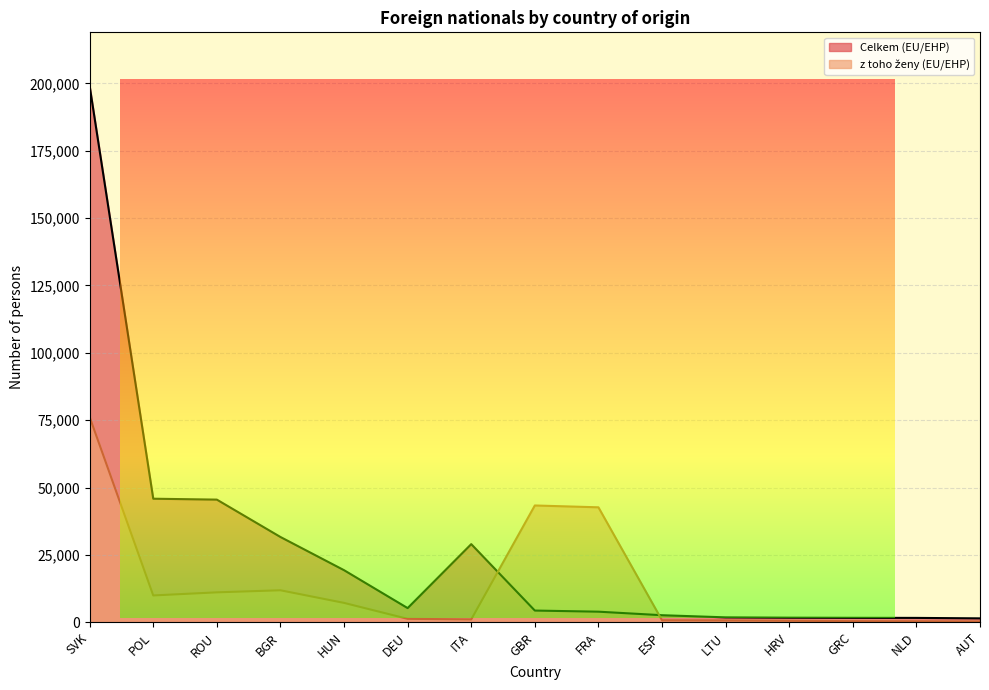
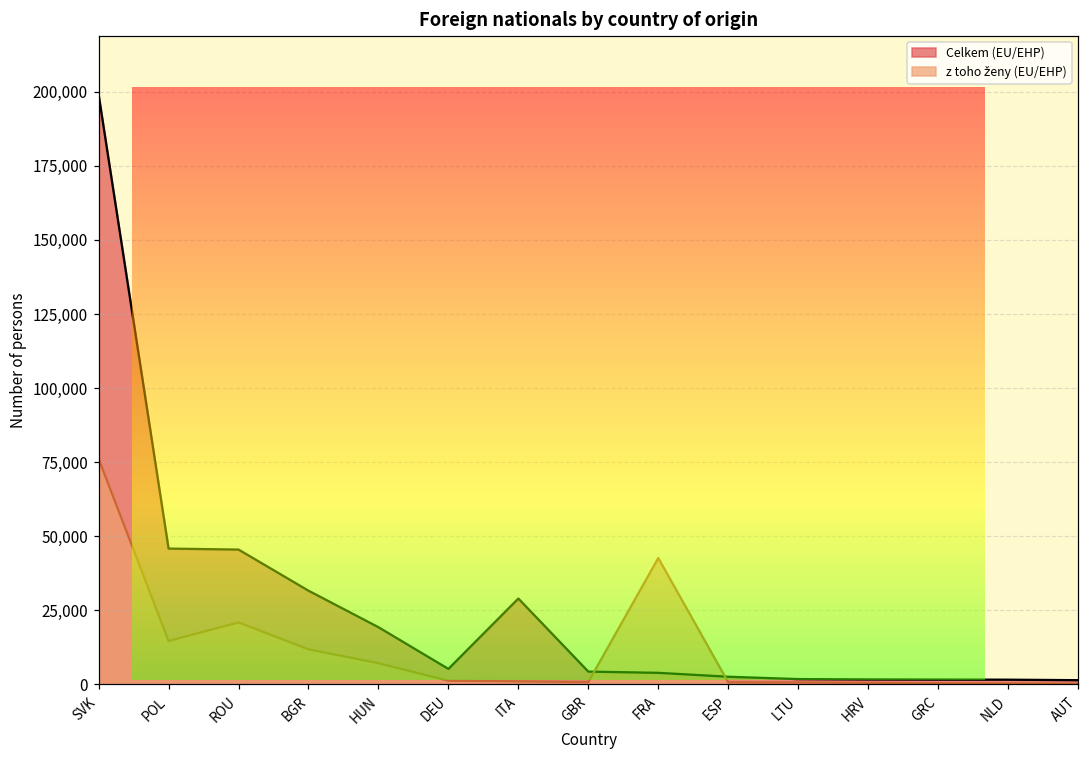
  {
    "Celkem (EU/EHP)": {
      "SVK": "199,000",
      "POL": "46,000",
      "ROU": "46,000",
      "BGR": "32,000",
      "HUN": "19,000",
      "DEU": "5,000",
      "ITA": "29,000",
      "GBR": "4,000",
      "FRA": "4,000",
      "ESP": "3,000",
      "LTU": "2,000",
      "HRV": "2,000",
      "GRC": "2,000",
      "NLD": "2,000",
      "AUT": "1,000"
    },
    "z toho ženy (EU/EHP)": {
      "SVK": "76,000",
-     "POL": "10,000",
-     "ROU": "11,000",
+     "POL": "15,000",
+     "ROU": "21,000",
      "BGR": "12,000",
      "HUN": "7,000",
      "DEU": "1,000",
      "ITA": "1,000",
-     "GBR": "43,000",
+     "GBR": "1,000",
      "FRA": "43,000",
      "ESP": "1,000",
      "LTU": "1,000",
      "HRV": "1,000",
      "GRC": "0",
      "NLD": "0",
      "AUT": "0"
    }
  }
